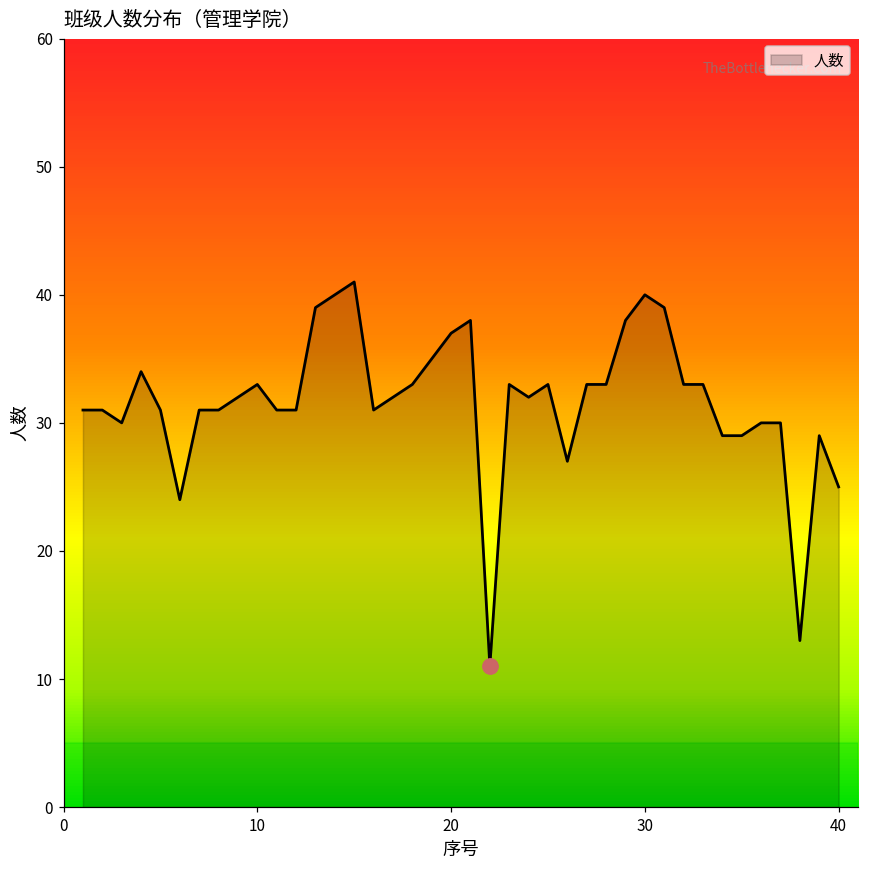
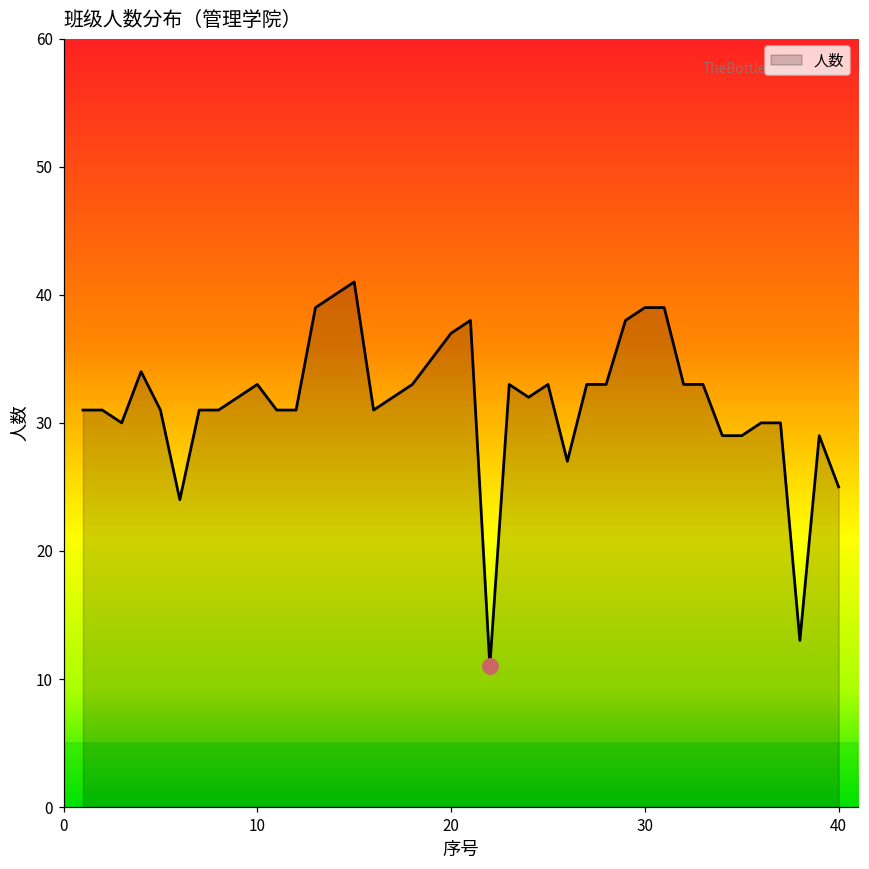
  {
    "人数": {
      "10": 33,
      "20": 37,
-     "30": 40,
+     "30": 39,
      "40": 25
    }
  }
